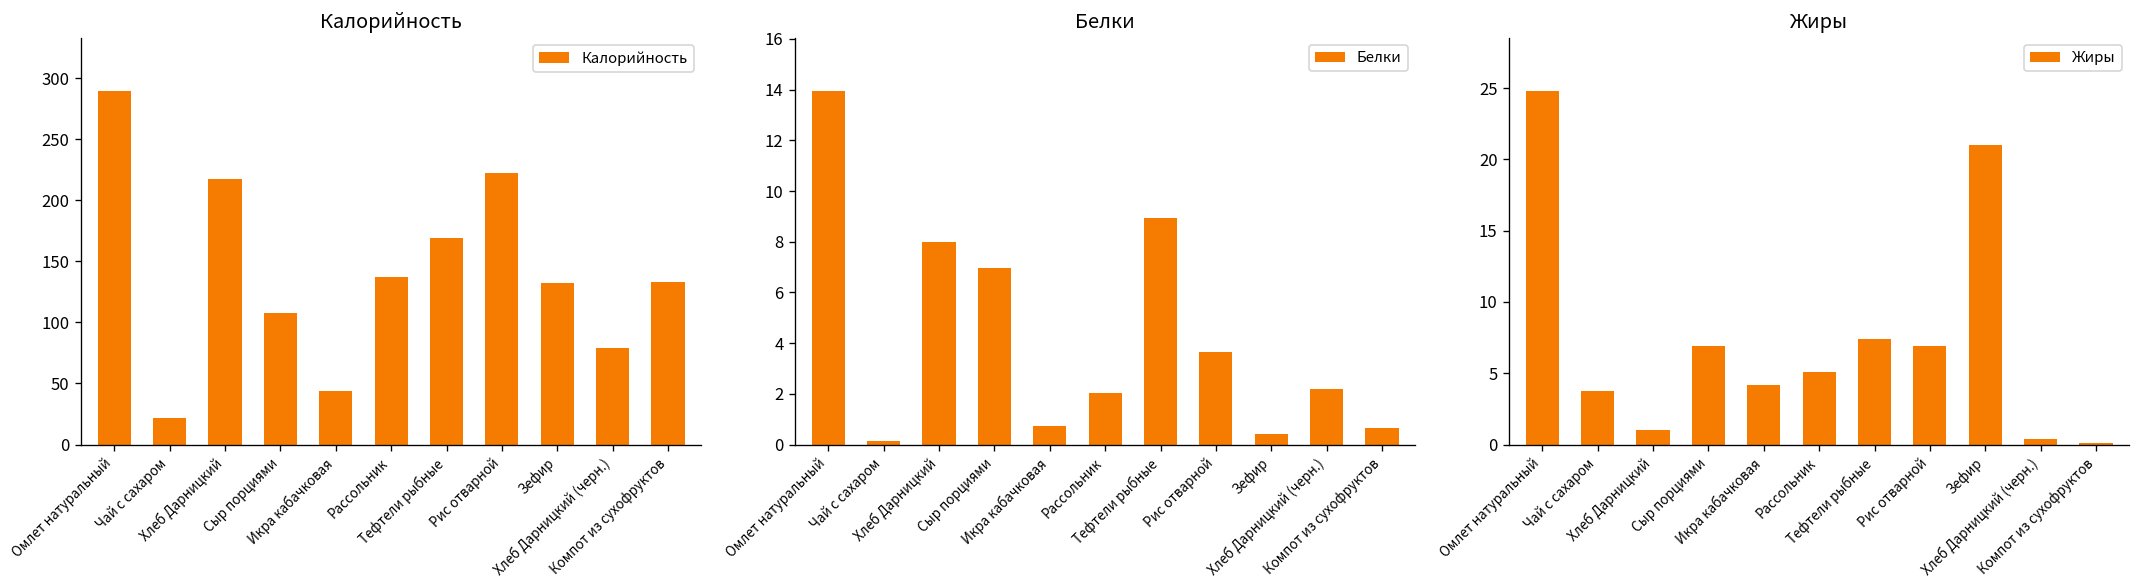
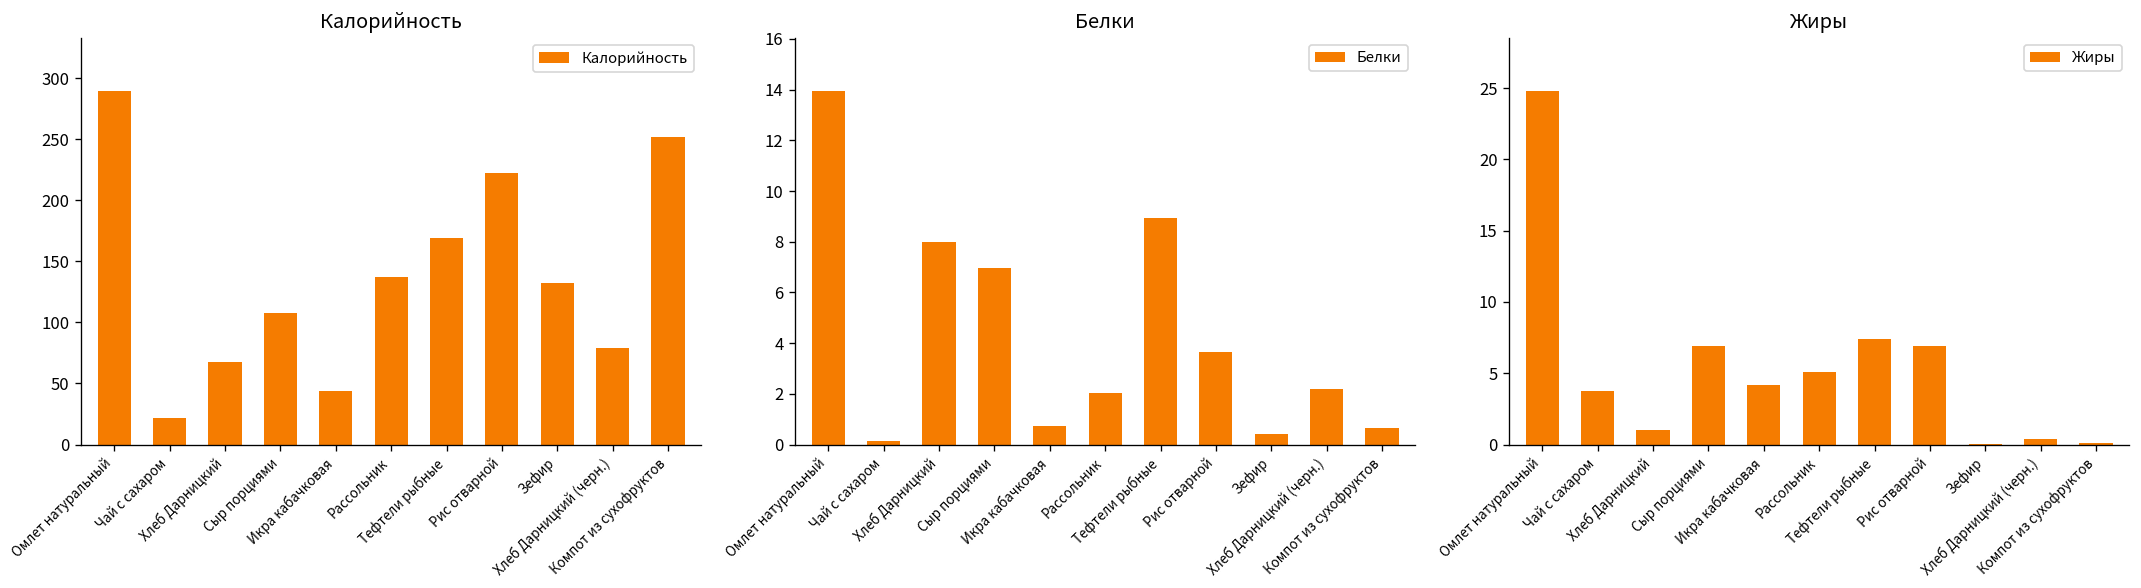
  {
    "Калорийность": {
      "Омлет натуральный": 290,
      "Чай с сахаром": 22,
-     "Хлеб Дарницкий": 217,
+     "Хлеб Дарницкий": 68,
      "Сыр порциями": 108,
      "Икра кабачковая": 44,
      "Рассольник": 137,
      "Тефтели рыбные": 169,
      "Рис отварной": 223,
      "Зефир": 132,
      "Хлеб Дарницкий (черн.)": 79,
-     "Компот из сухофруктов": 133
+     "Компот из сухофруктов": 252
    },
    "Белки": {
      "Омлет натуральный": 14.0,
      "Чай с сахаром": 0.1,
      "Хлеб Дарницкий": 8.0,
      "Сыр порциями": 7.0,
      "Икра кабачковая": 0.7,
      "Рассольник": 2.0,
      "Тефтели рыбные": 8.9,
      "Рис отварной": 3.7,
      "Зефир": 0.4,
      "Хлеб Дарницкий (черн.)": 2.2,
      "Компот из сухофруктов": 0.7
    },
    "Жиры": {
      "Омлет натуральный": 24.8,
      "Чай с сахаром": 3.8,
      "Хлеб Дарницкий": 1.0,
      "Сыр порциями": 6.9,
      "Икра кабачковая": 4.2,
      "Рассольник": 5.1,
      "Тефтели рыбные": 7.4,
      "Рис отварной": 6.9,
-     "Зефир": 21.0,
+     "Зефир": 0.0,
      "Хлеб Дарницкий (черн.)": 0.4
    }
  }
